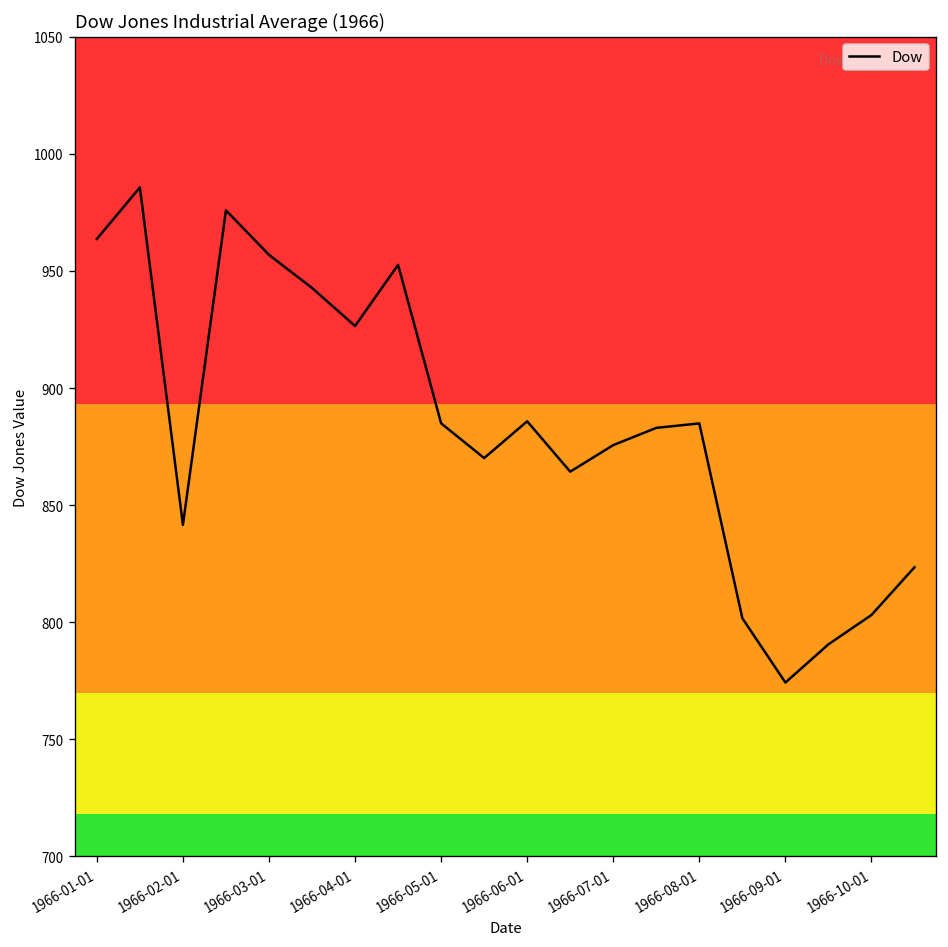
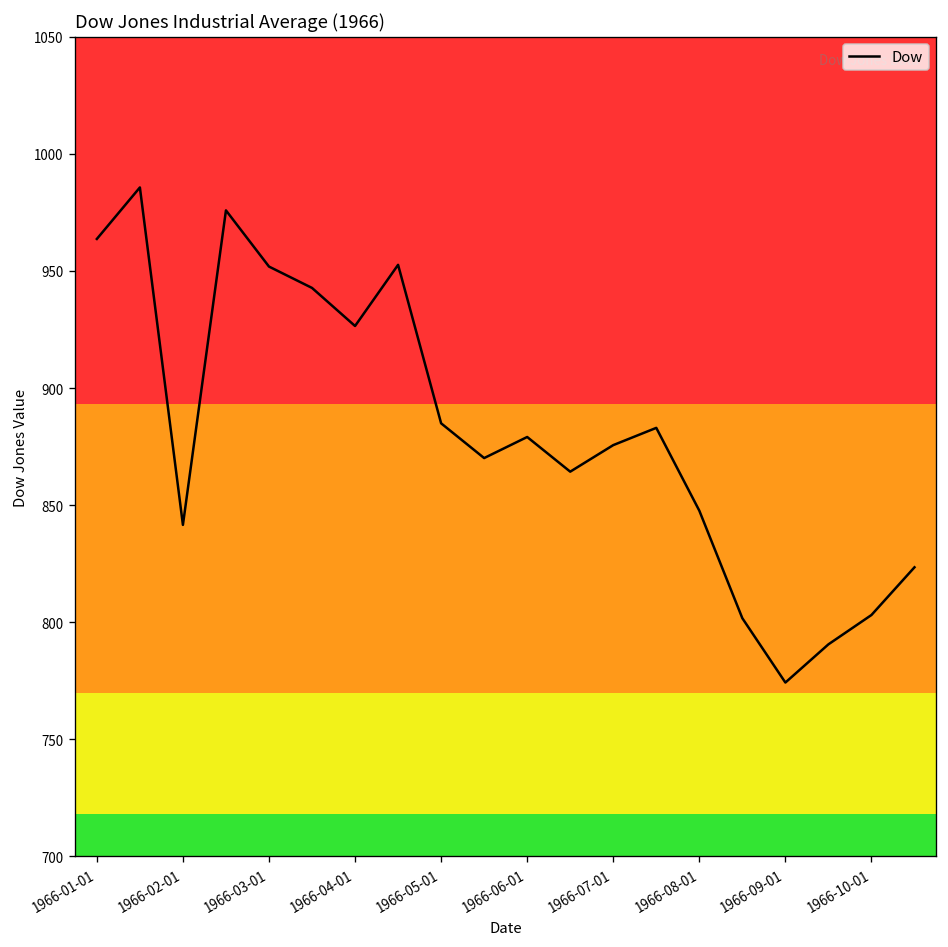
  {
    "1966-01-01": 964,
    "1966-02-01": 842,
-   "1966-03-01": 957,
+   "1966-03-01": 952,
    "1966-04-01": 927,
    "1966-05-01": 885,
-   "1966-06-01": 886,
+   "1966-06-01": 879,
    "1966-07-01": 876,
-   "1966-08-01": 885,
+   "1966-08-01": 848,
    "1966-09-01": 774,
    "1966-10-01": 803
  }
